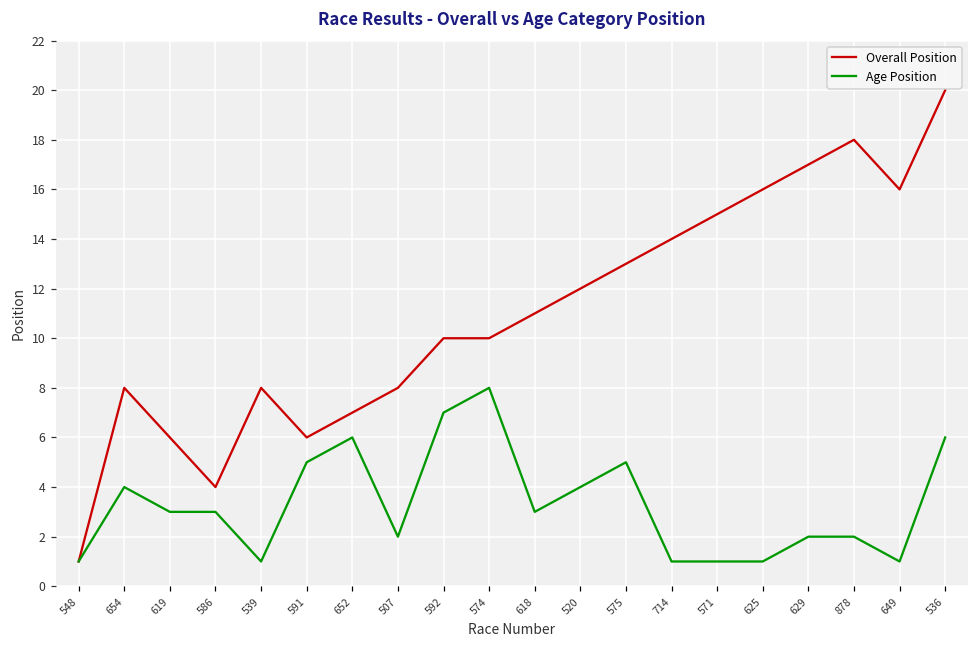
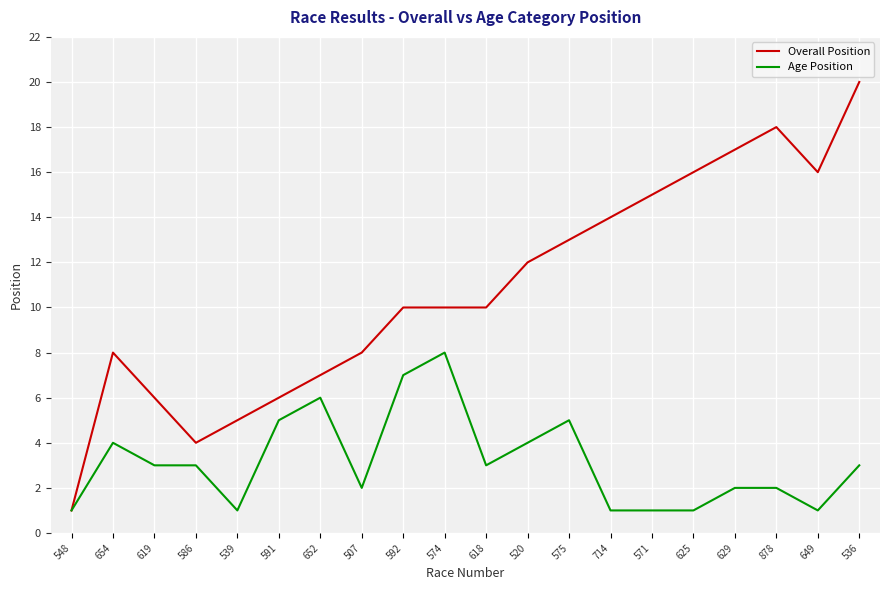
  {
    "Overall Position": {
      "654": 8,
      "619": 6,
      "586": 4,
-     "539": 8,
+     "539": 5,
      "591": 6,
      "652": 7,
      "507": 8,
      "592": 10,
      "574": 10,
-     "618": 11,
+     "618": 10,
      "520": 12,
      "575": 13,
      "714": 14,
      "571": 15,
      "625": 16,
      "629": 17,
      "878": 18,
      "649": 16,
      "536": 20
    },
    "Age Position": {
      "654": 4,
      "619": 3,
      "586": 3,
      "539": 1,
      "591": 5,
      "652": 6,
      "507": 2,
      "592": 7,
      "574": 8,
      "618": 3,
      "520": 4,
      "575": 5,
      "714": 1,
      "571": 1,
      "625": 1,
      "629": 2,
      "878": 2,
      "649": 1,
-     "536": 6
+     "536": 3
    }
  }
